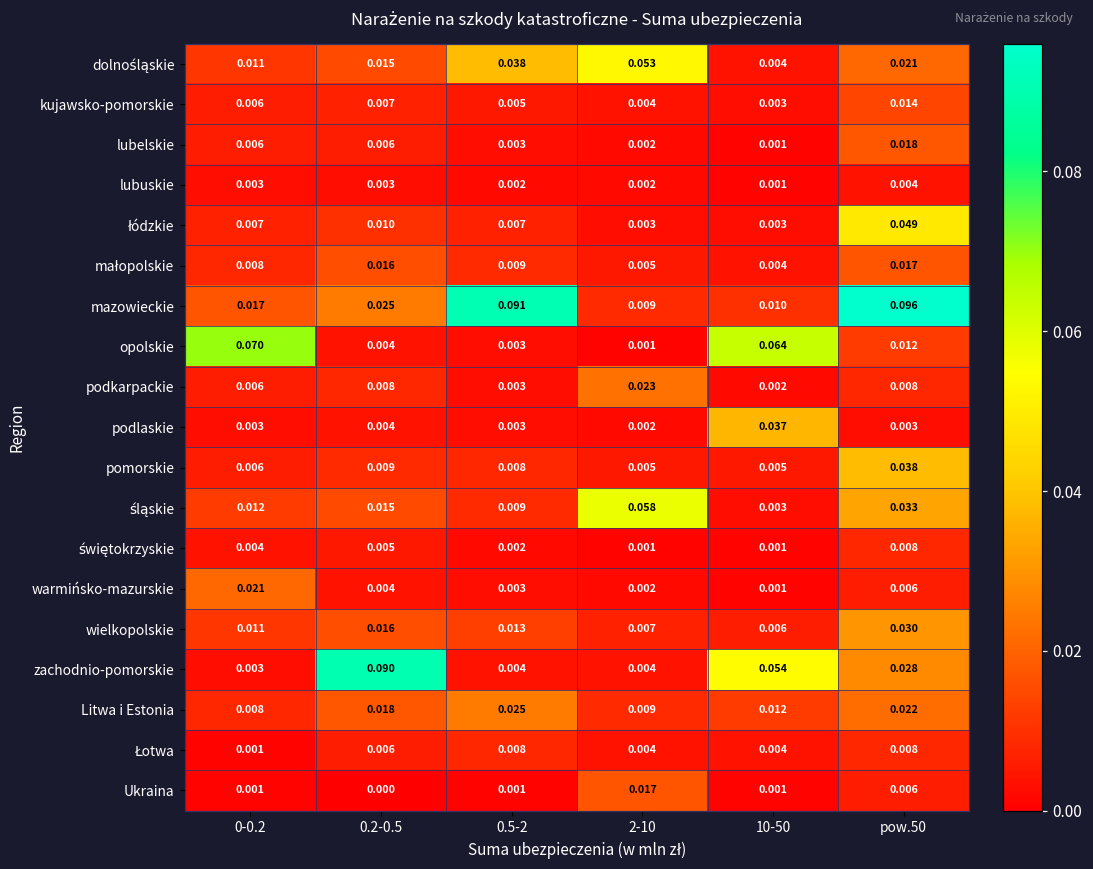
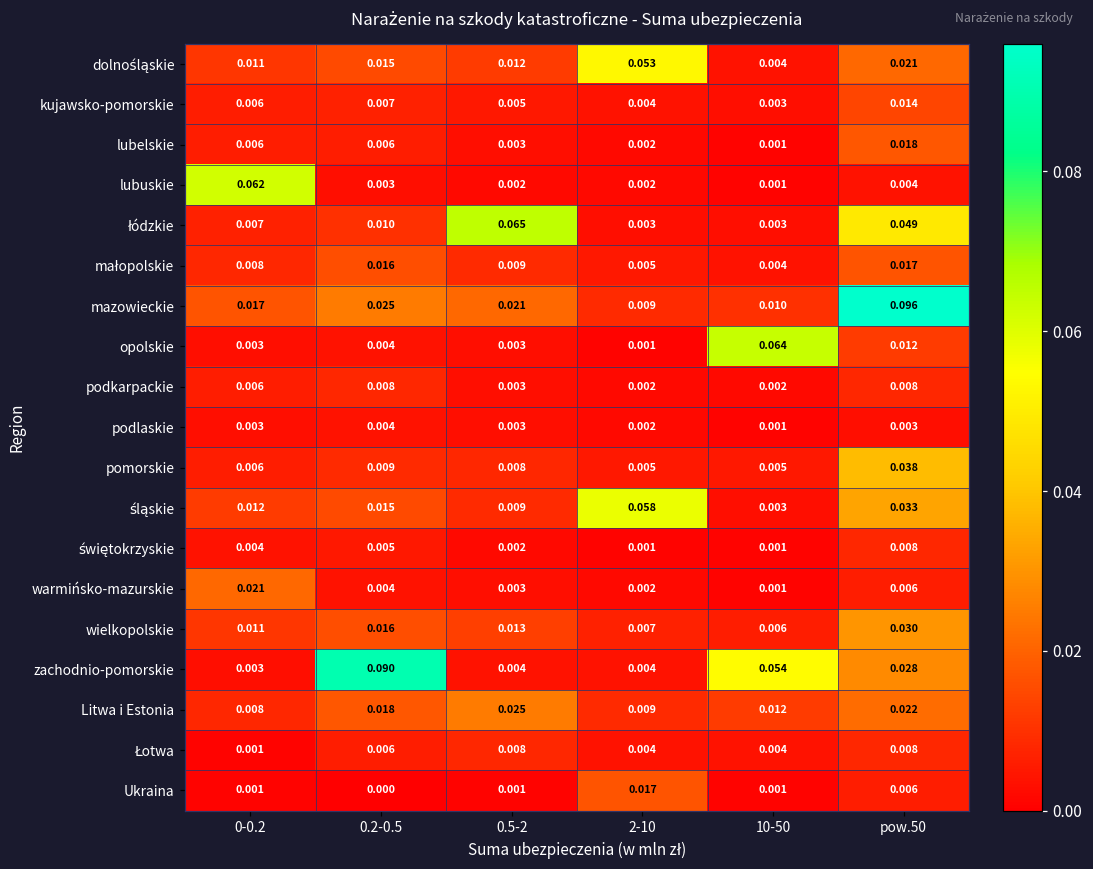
  {
    "dolnośląskie": {
      "0-0.2": 0.011,
      "0.2-0.5": 0.015,
-     "0.5-2": 0.038,
+     "0.5-2": 0.012,
      "2-10": 0.053,
      "10-50": 0.004,
      "pow.50": 0.021
    },
    "kujawsko-pomorskie": {
      "0-0.2": 0.006,
      "0.2-0.5": 0.007,
      "0.5-2": 0.005,
      "2-10": 0.004,
      "10-50": 0.003,
      "pow.50": 0.014
    },
    "lubelskie": {
      "0-0.2": 0.006,
      "0.2-0.5": 0.006,
      "0.5-2": 0.003,
      "2-10": 0.002,
      "10-50": 0.001,
      "pow.50": 0.018
    },
    "lubuskie": {
-     "0-0.2": 0.003,
+     "0-0.2": 0.062,
      "0.2-0.5": 0.003,
      "0.5-2": 0.002,
      "2-10": 0.002,
      "10-50": 0.001,
      "pow.50": 0.004
    },
    "łódzkie": {
      "0-0.2": 0.007,
      "0.2-0.5": 0.010,
-     "0.5-2": 0.007,
+     "0.5-2": 0.065,
      "2-10": 0.003,
      "10-50": 0.003,
      "pow.50": 0.049
    },
    "małopolskie": {
      "0-0.2": 0.008,
      "0.2-0.5": 0.016,
      "0.5-2": 0.009,
      "2-10": 0.005,
      "10-50": 0.004,
      "pow.50": 0.017
    },
    "mazowieckie": {
      "0-0.2": 0.017,
      "0.2-0.5": 0.025,
-     "0.5-2": 0.091,
+     "0.5-2": 0.021,
      "2-10": 0.009,
      "10-50": 0.010,
      "pow.50": 0.096
    },
    "opolskie": {
-     "0-0.2": 0.070,
+     "0-0.2": 0.003,
      "0.2-0.5": 0.004,
      "0.5-2": 0.003,
      "2-10": 0.001,
      "10-50": 0.064,
      "pow.50": 0.012
    },
    "podkarpackie": {
      "0-0.2": 0.006,
      "0.2-0.5": 0.008,
      "0.5-2": 0.003,
-     "2-10": 0.023,
+     "2-10": 0.002,
      "10-50": 0.002,
      "pow.50": 0.008
    },
    "podlaskie": {
      "0-0.2": 0.003,
      "0.2-0.5": 0.004,
      "0.5-2": 0.003,
      "2-10": 0.002,
-     "10-50": 0.037,
+     "10-50": 0.001,
      "pow.50": 0.003
    },
    "pomorskie": {
      "0-0.2": 0.006,
      "0.2-0.5": 0.009,
      "0.5-2": 0.008,
      "2-10": 0.005,
      "10-50": 0.005,
      "pow.50": 0.038
    },
    "śląskie": {
      "0-0.2": 0.012,
      "0.2-0.5": 0.015,
      "0.5-2": 0.009,
      "2-10": 0.058,
      "10-50": 0.003,
      "pow.50": 0.033
    },
    "świętokrzyskie": {
      "0-0.2": 0.004,
      "0.2-0.5": 0.005,
      "0.5-2": 0.002,
      "2-10": 0.001,
      "10-50": 0.001,
      "pow.50": 0.008
    },
    "warmińsko-mazurskie": {
      "0-0.2": 0.021,
      "0.2-0.5": 0.004,
      "0.5-2": 0.003,
      "2-10": 0.002,
      "10-50": 0.001,
      "pow.50": 0.006
    },
    "wielkopolskie": {
      "0-0.2": 0.011,
      "0.2-0.5": 0.016,
      "0.5-2": 0.013,
      "2-10": 0.007,
      "10-50": 0.006,
      "pow.50": 0.030
    },
    "zachodnio-pomorskie": {
      "0-0.2": 0.003,
      "0.2-0.5": 0.090,
      "0.5-2": 0.004,
      "2-10": 0.004,
      "10-50": 0.054,
      "pow.50": 0.028
    },
    "Litwa i Estonia": {
      "0-0.2": 0.008,
      "0.2-0.5": 0.018,
      "0.5-2": 0.025,
      "2-10": 0.009,
      "10-50": 0.012,
      "pow.50": 0.022
    },
    "Łotwa": {
      "0-0.2": 0.001,
      "0.2-0.5": 0.006,
      "0.5-2": 0.008,
      "2-10": 0.004,
      "10-50": 0.004,
      "pow.50": 0.008
    },
    "Ukraina": {
      "0-0.2": 0.001,
      "0.2-0.5": 0.000,
      "0.5-2": 0.001,
      "2-10": 0.017,
      "10-50": 0.001,
      "pow.50": 0.006
    }
  }
